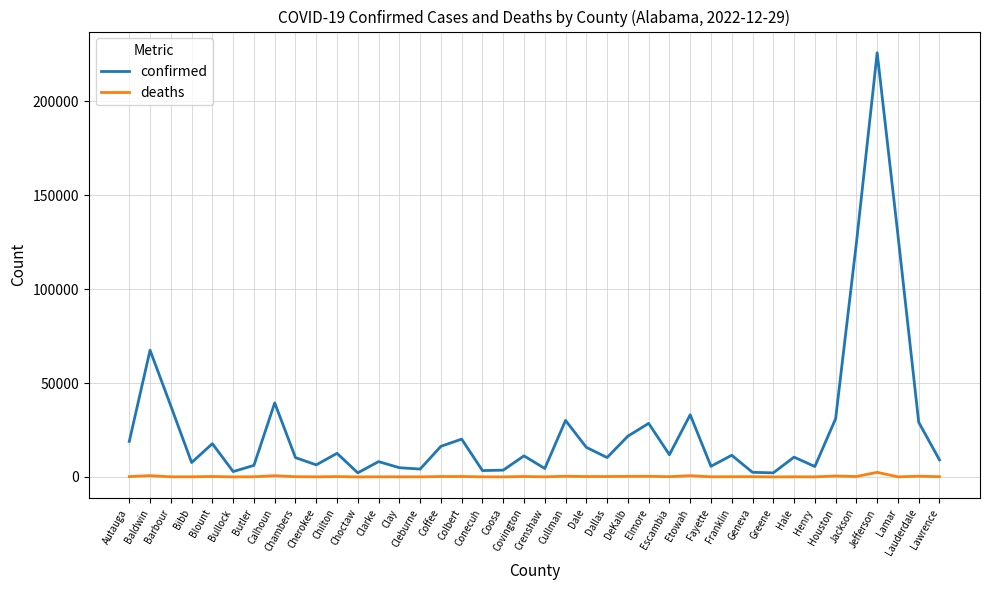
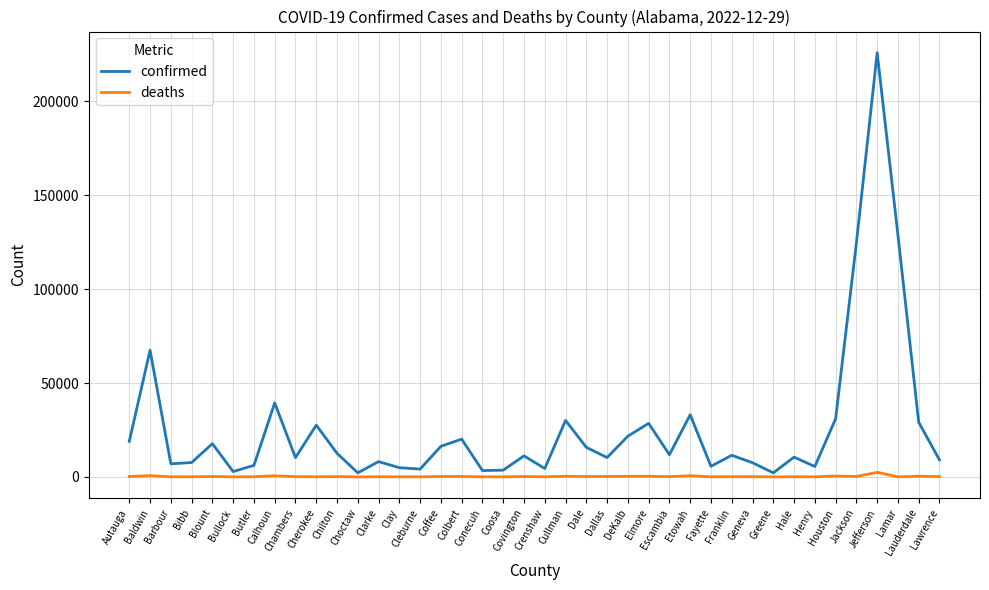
  {
    "confirmed": {
      "Autauga": 19000,
      "Baldwin": 67000,
-     "Barbour": 38000,
+     "Barbour": 7000,
      "Bibb": 8000,
      "Blount": 18000,
      "Bullock": 3000,
      "Butler": 6000,
      "Calhoun": 39000,
      "Chambers": 10000,
-     "Cherokee": 6000,
+     "Cherokee": 28000,
      "Chilton": 13000,
      "Choctaw": 2000,
      "Clarke": 8000,
      "Clay": 5000,
      "Cleburne": 4000,
      "Coffee": 16000,
      "Colbert": 20000,
      "Conecuh": 3000,
      "Coosa": 4000,
      "Covington": 11000,
      "Crenshaw": 5000,
      "Cullman": 30000,
      "Dale": 16000,
      "Dallas": 10000,
      "DeKalb": 22000,
      "Elmore": 29000,
      "Escambia": 12000,
      "Etowah": 33000,
      "Fayette": 6000,
      "Franklin": 12000,
-     "Geneva": 2000,
+     "Geneva": 8000,
      "Greene": 2000,
      "Hale": 11000,
      "Henry": 6000,
      "Houston": 31000,
      "Jackson": 125000,
      "Jefferson": 226000,
      "Lamar": 129000,
      "Lauderdale": 29000,
      "Lawrence": 9000
    },
    "deaths": {
      "Autauga": 0,
      "Baldwin": 1000,
      "Barbour": 0,
      "Bibb": 0,
      "Blount": 0,
      "Bullock": 0,
      "Butler": 0,
      "Calhoun": 1000,
      "Chambers": 0,
      "Cherokee": 0,
      "Chilton": 0,
      "Choctaw": 0,
      "Clarke": 0,
      "Clay": 0,
      "Cleburne": 0,
      "Coffee": 0,
      "Colbert": 0,
      "Conecuh": 0,
      "Coosa": 0,
      "Covington": 0,
      "Crenshaw": 0,
      "Cullman": 0,
      "Dale": 0,
      "Dallas": 0,
      "DeKalb": 0,
      "Elmore": 0,
      "Escambia": 0,
      "Etowah": 1000,
      "Fayette": 0,
      "Franklin": 0,
      "Geneva": 0,
      "Greene": 0,
      "Hale": 0,
      "Henry": 0,
      "Houston": 1000,
      "Jackson": 0,
      "Jefferson": 2000,
      "Lamar": 0,
      "Lauderdale": 0,
      "Lawrence": 0
    }
  }
